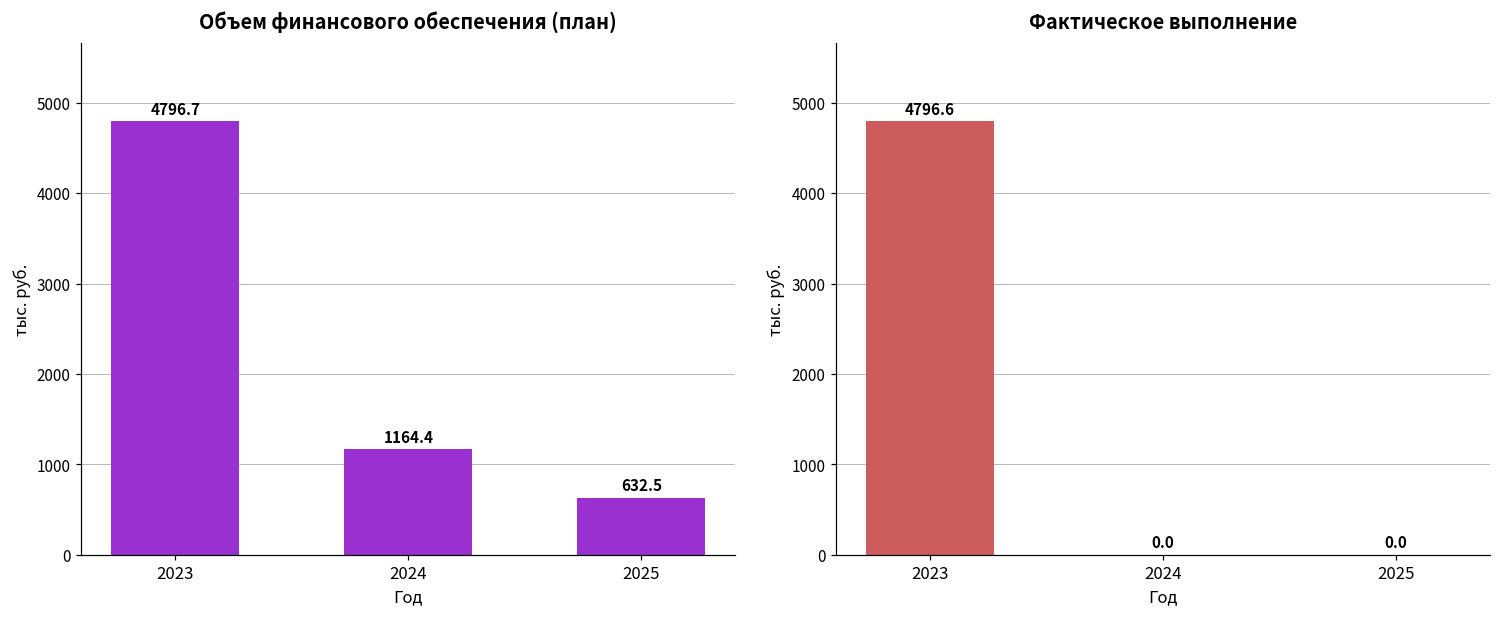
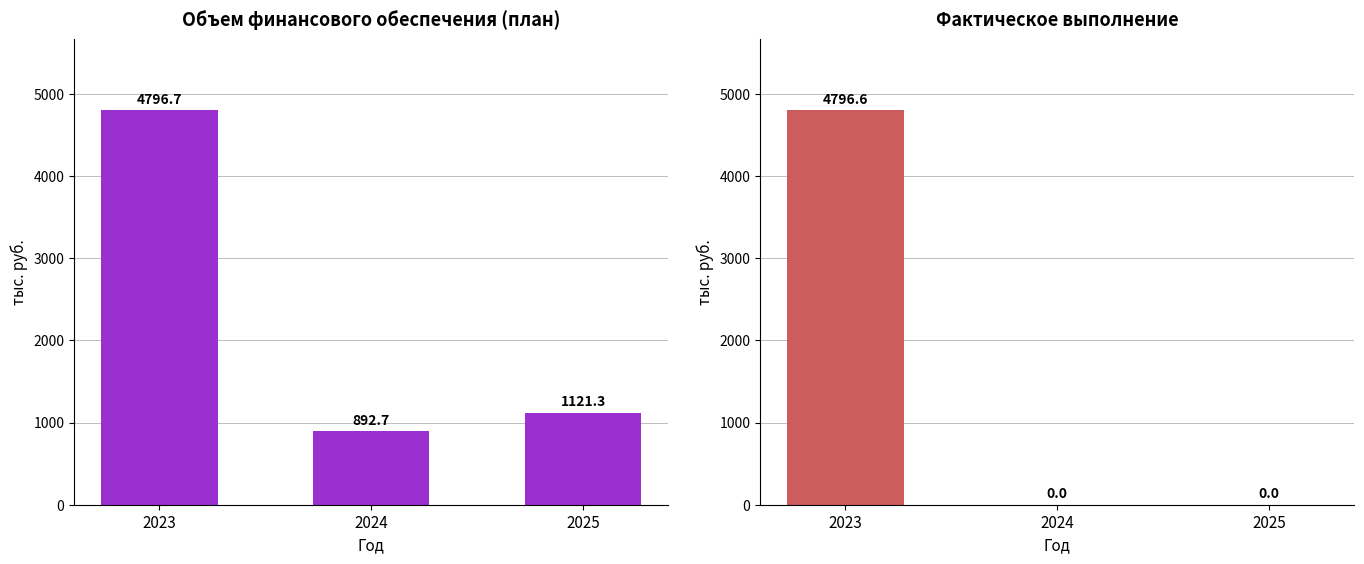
  {
    "Объем финансового обеспечения (план)": {
      "2023": 4796.7,
-     "2024": 1164.4,
-     "2025": 632.5
+     "2024": 892.7,
+     "2025": 1121.3
    },
    "Фактическое выполнение": {
      "2023": 4796.6,
      "2024": 0.0,
      "2025": 0.0
    }
  }
